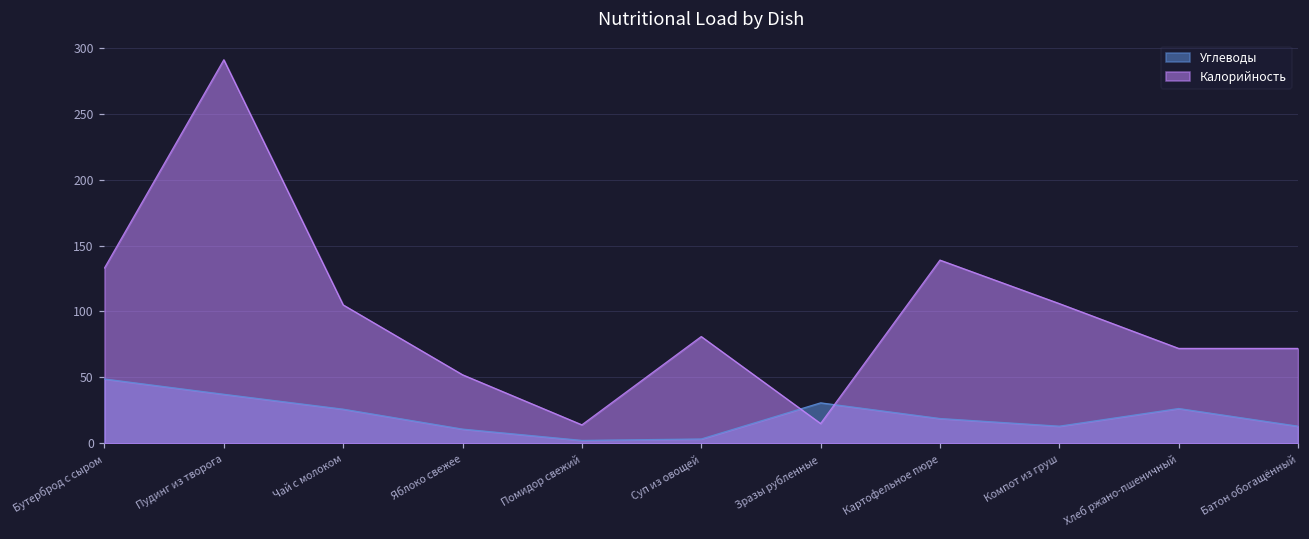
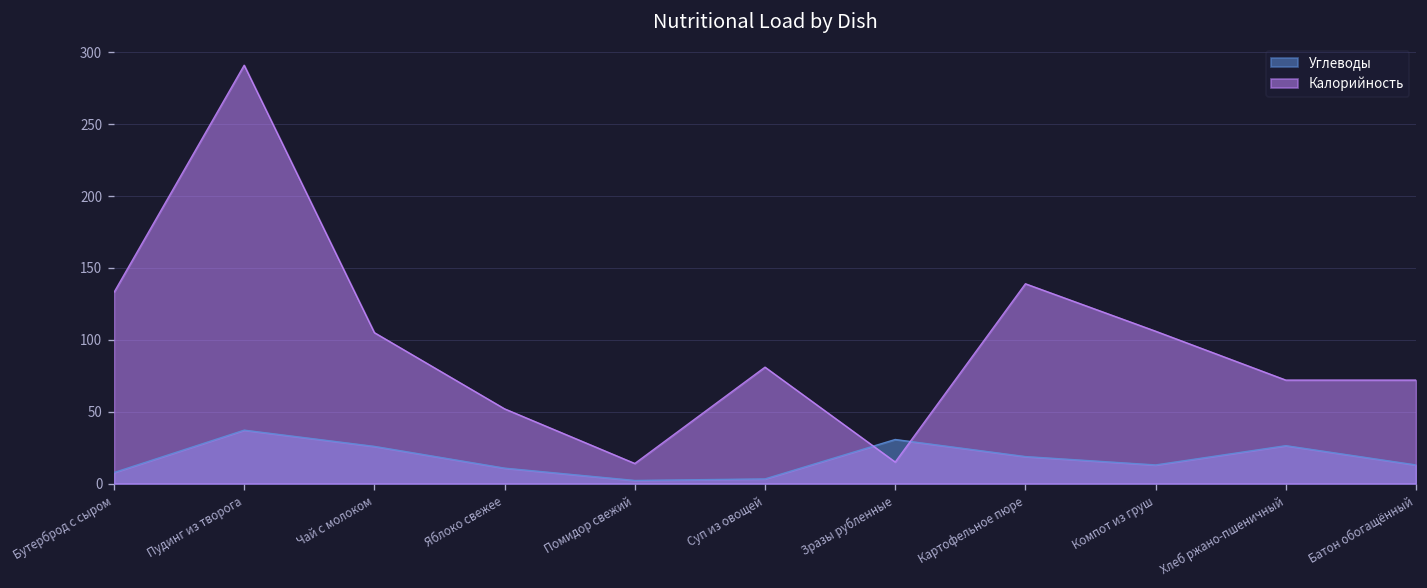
  {
    "Углеводы": {
-     "Бутерброд с сыром": 49,
+     "Бутерброд с сыром": 8,
      "Пудинг из творога": 37,
      "Чай с молоком": 26,
      "Яблоко свежее": 11,
      "Помидор свежий": 2,
      "Суп из овощей": 3,
      "Зразы рубленные": 31,
      "Картофельное пюре": 19,
      "Компот из груш": 13,
      "Хлеб ржано-пшеничный": 26,
      "Батон обогащённый": 13
    },
    "Калорийность": {
      "Бутерброд с сыром": 133,
      "Пудинг из творога": 291,
      "Чай с молоком": 105,
      "Яблоко свежее": 52,
      "Помидор свежий": 14,
      "Суп из овощей": 81,
      "Зразы рубленные": 15,
      "Картофельное пюре": 139,
      "Компот из груш": 106,
      "Хлеб ржано-пшеничный": 72,
      "Батон обогащённый": 72
    }
  }
